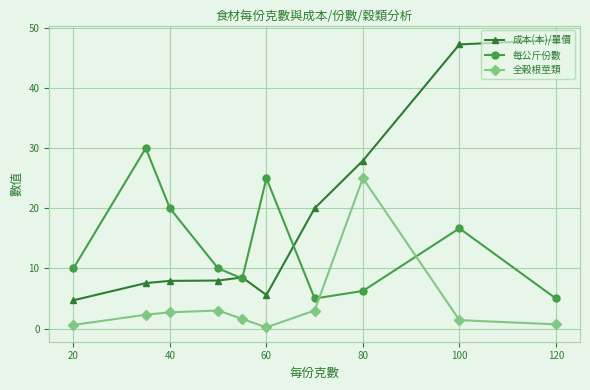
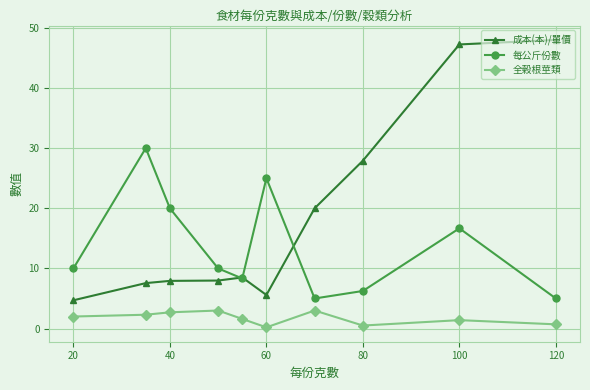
  {
    "全榖根莖類": {
-     "20": 1,
+     "20": 2,
      "40": 3,
      "60": 0,
-     "80": 25,
+     "80": 1,
      "100": 1,
      "120": 1
    }
  }
